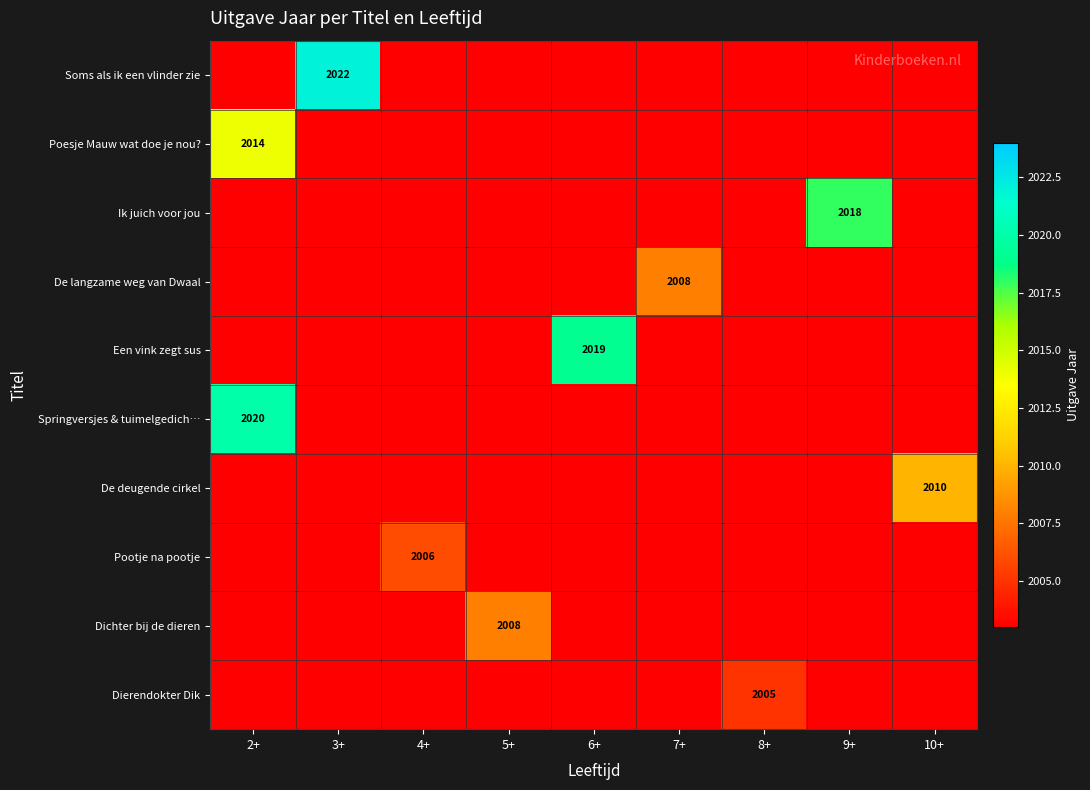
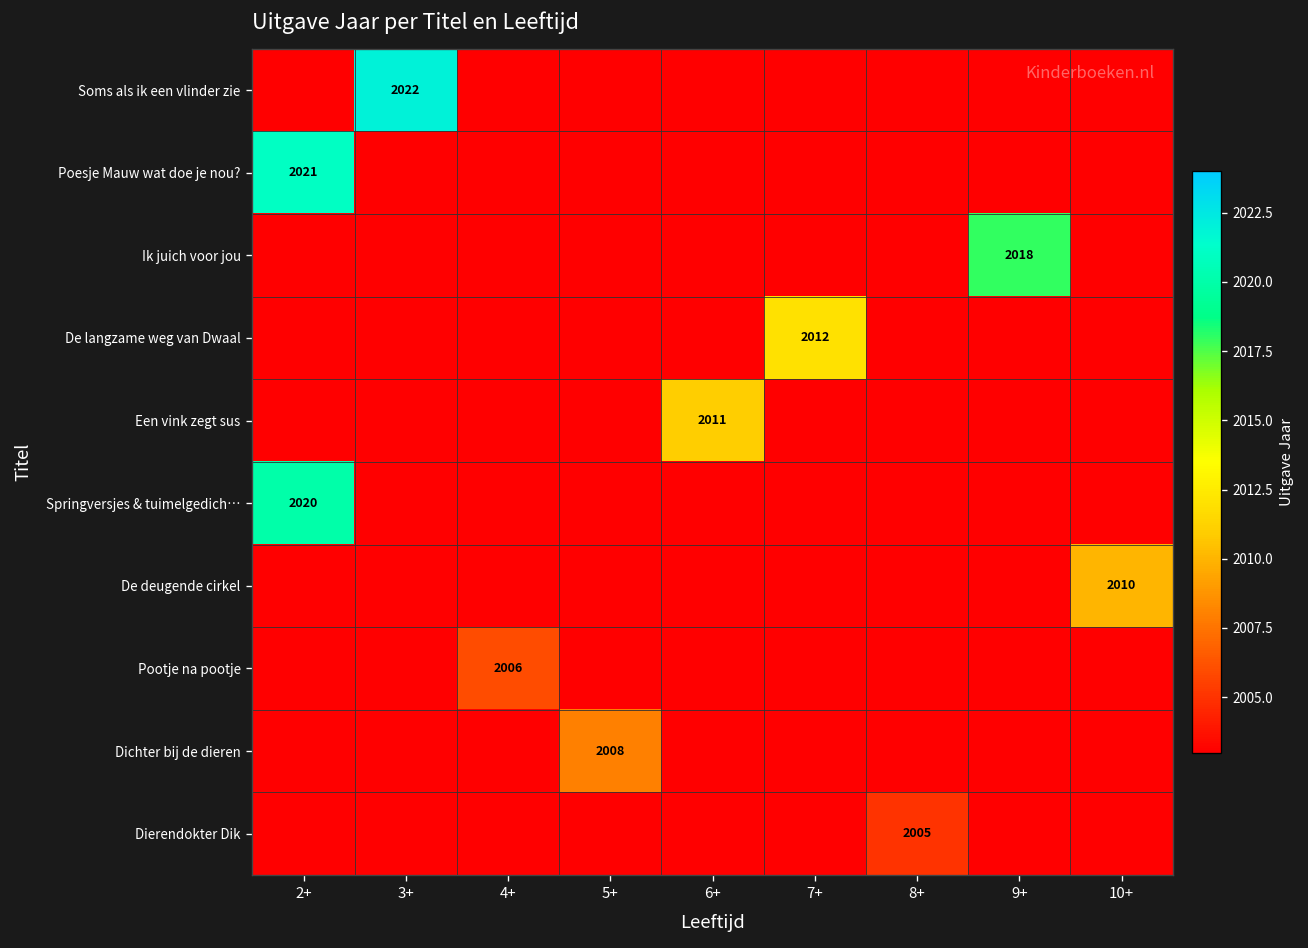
  {
    "Soms als ik een vlinder zie": {
      "3+": 2022
    },
    "Poesje Mauw wat doe je nou?": {
-     "2+": 2014
+     "2+": 2021
    },
    "Ik juich voor jou": {
      "9+": 2018
    },
    "De langzame weg van Dwaal": {
-     "7+": 2008
+     "7+": 2012
    },
    "Een vink zegt sus": {
-     "6+": 2019
+     "6+": 2011
    },
    "Springversjes & tuimelgedich…": {
      "2+": 2020
    },
    "De deugende cirkel": {
      "10+": 2010
    },
    "Pootje na pootje": {
      "4+": 2006
    },
    "Dichter bij de dieren": {
      "5+": 2008
    },
    "Dierendokter Dik": {
      "8+": 2005
    }
  }
